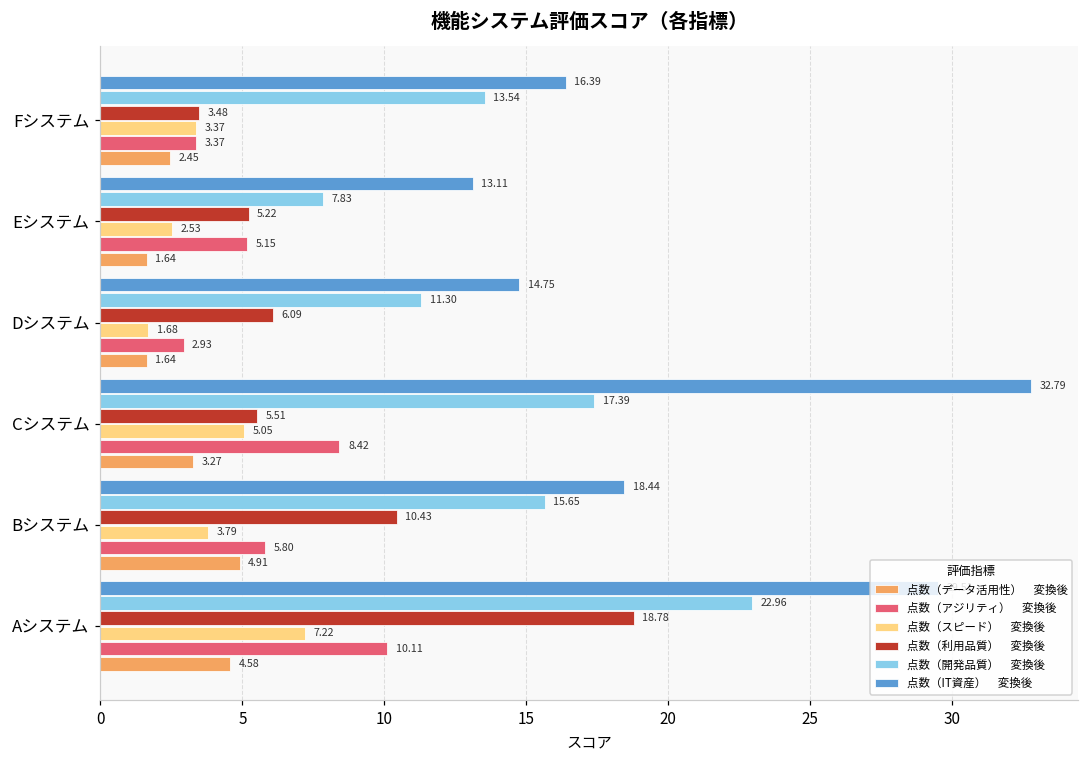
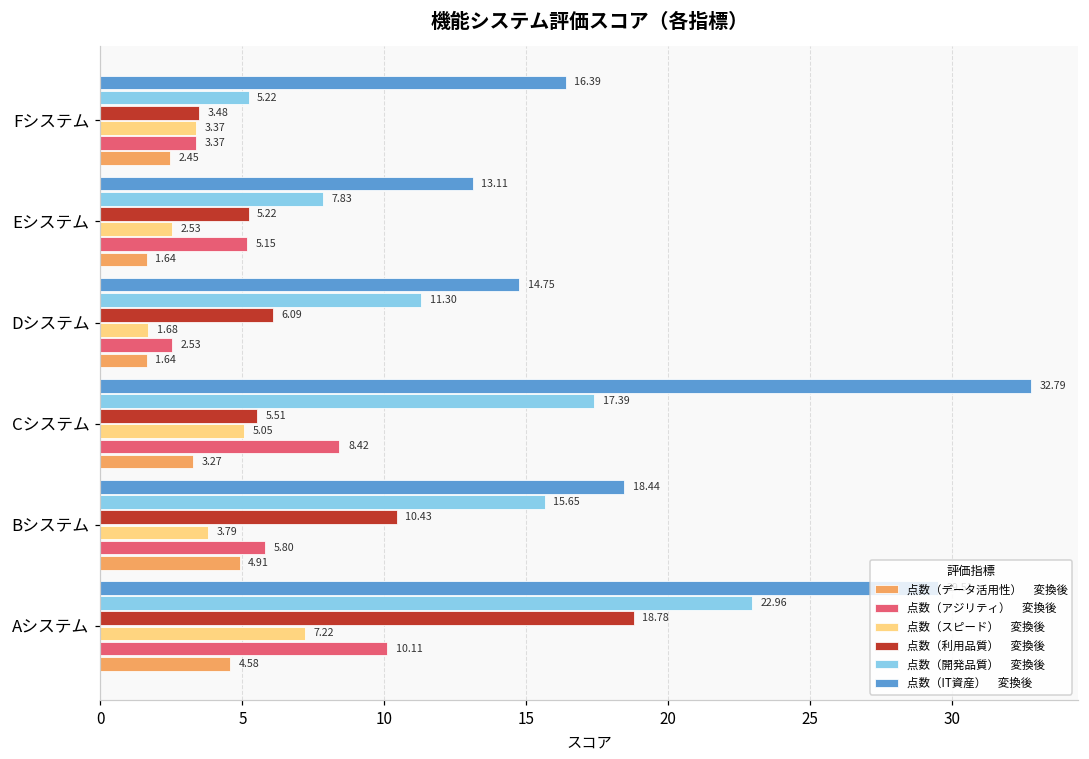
  {
    "点数（アジリティ） 変換後": {
      "Fシステム": 3.37,
      "Eシステム": 5.15,
-     "Dシステム": 2.93,
+     "Dシステム": 2.53,
      "Cシステム": 8.42,
      "Bシステム": 5.80,
      "Aシステム": 10.11
    },
    "点数（利用品質） 変換後": {
      "Fシステム": 3.48,
      "Eシステム": 5.22,
      "Dシステム": 6.09,
      "Cシステム": 5.51,
      "Bシステム": 10.43,
      "Aシステム": 18.78
    },
    "点数（開発品質） 変換後": {
-     "Fシステム": 13.54,
+     "Fシステム": 5.22,
      "Eシステム": 7.83,
      "Dシステム": 11.30,
      "Cシステム": 17.39,
      "Bシステム": 15.65,
      "Aシステム": 22.96
    },
    "点数（IT資産） 変換後": {
      "Fシステム": 16.39,
      "Eシステム": 13.11,
      "Dシステム": 14.75,
      "Cシステム": 32.79,
      "Bシステム": 18.44
    }
  }
